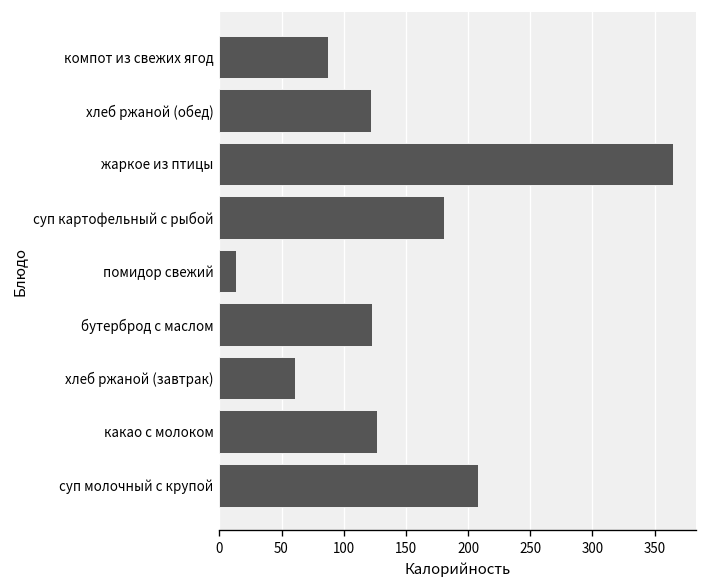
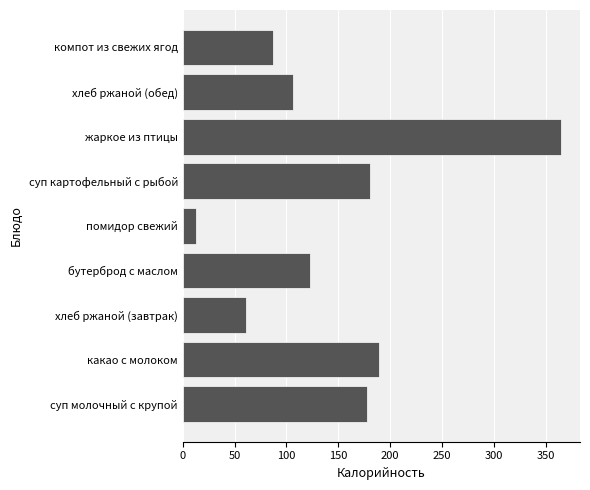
  {
    "компот из свежих ягод": 87,
-   "хлеб ржаной (обед)": 122,
+   "хлеб ржаной (обед)": 106,
    "жаркое из птицы": 365,
    "суп картофельный с рыбой": 181,
    "помидор свежий": 13,
    "бутерброд с маслом": 123,
    "хлеб ржаной (завтрак)": 61,
-   "какао с молоком": 127,
-   "суп молочный с крупой": 208
+   "какао с молоком": 189,
+   "суп молочный с крупой": 178
  }
